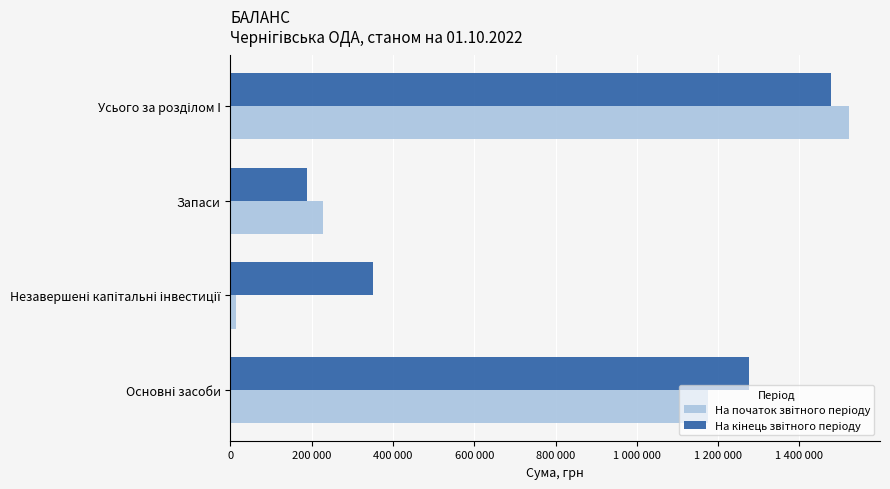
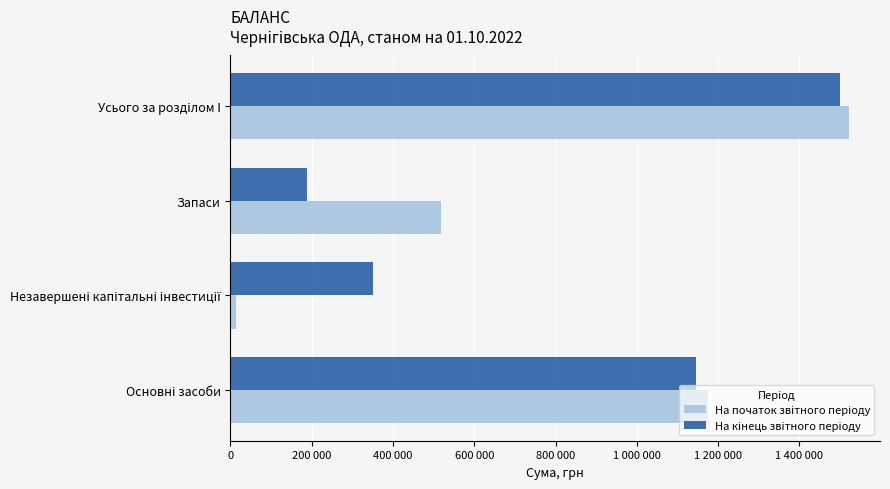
  {
    "На початок звітного періоду": {
      "Усього за розділом І": 1520000,
-     "Запаси": 230000,
+     "Запаси": 520000,
      "Незавершені капітальні інвестиції": 10000
    },
    "На кінець звітного періоду": {
-     "Усього за розділом І": 1480000,
+     "Усього за розділом І": 1500000,
      "Запаси": 190000,
      "Незавершені капітальні інвестиції": 350000,
-     "Основні засоби": 1280000
+     "Основні засоби": 1150000
    }
  }
